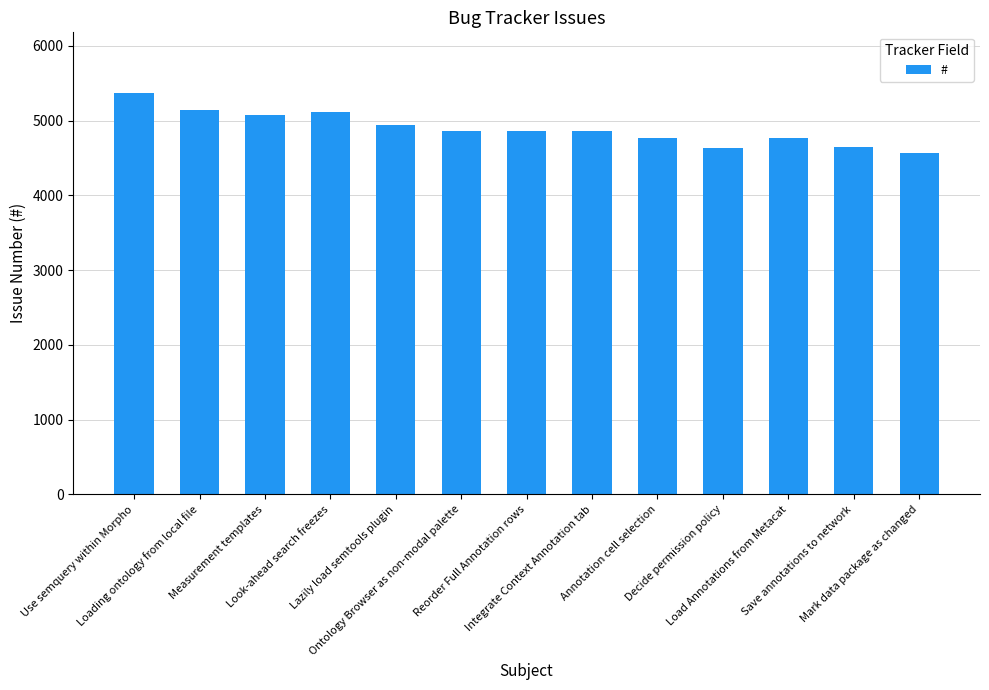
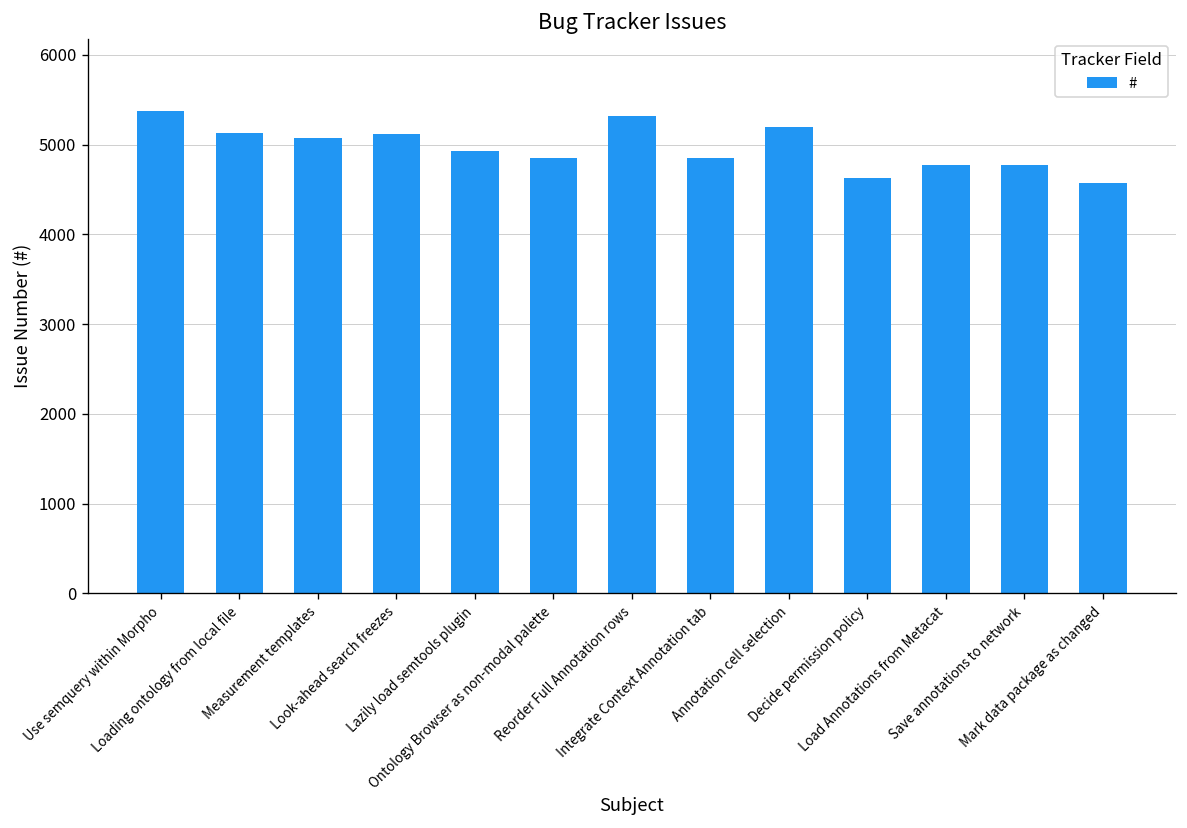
  {
    "Use semquery within Morpho": 5400,
    "Loading ontology from local file": 5100,
    "Measurement templates": 5100,
    "Look-ahead search freezes": 5100,
    "Lazily load semtools plugin": 4900,
    "Ontology Browser as non-modal palette": 4900,
-   "Reorder Full Annotation rows": 4900,
+   "Reorder Full Annotation rows": 5300,
    "Integrate Context Annotation tab": 4900,
-   "Annotation cell selection": 4800,
+   "Annotation cell selection": 5200,
    "Decide permission policy": 4600,
    "Load Annotations from Metacat": 4800,
-   "Save annotations to network": 4600,
+   "Save annotations to network": 4800,
    "Mark data package as changed": 4600
  }
